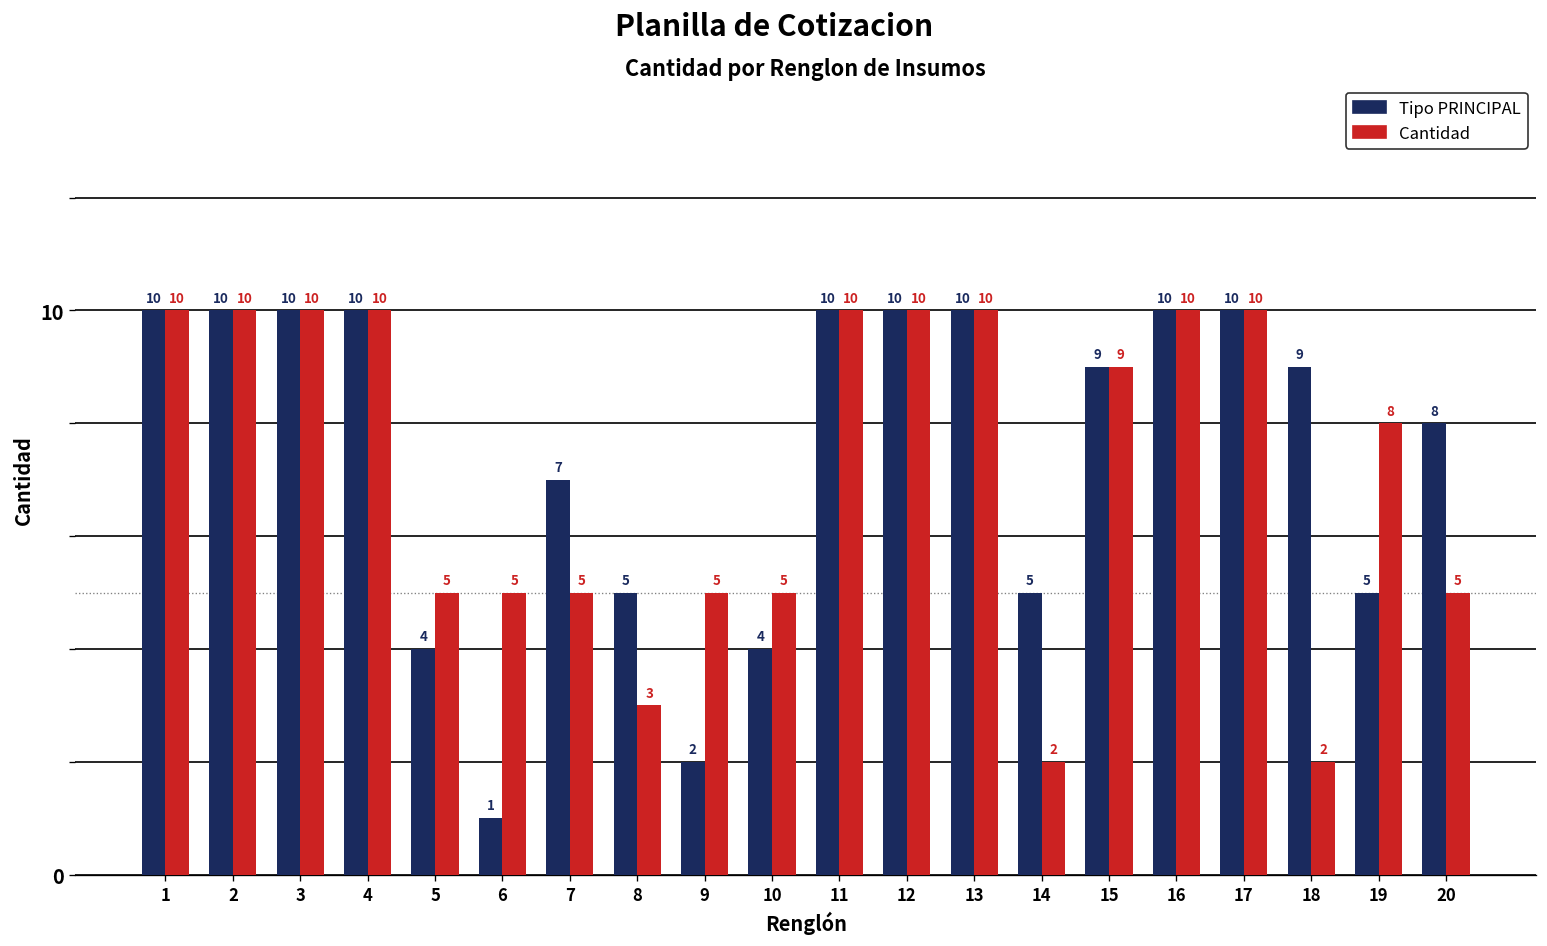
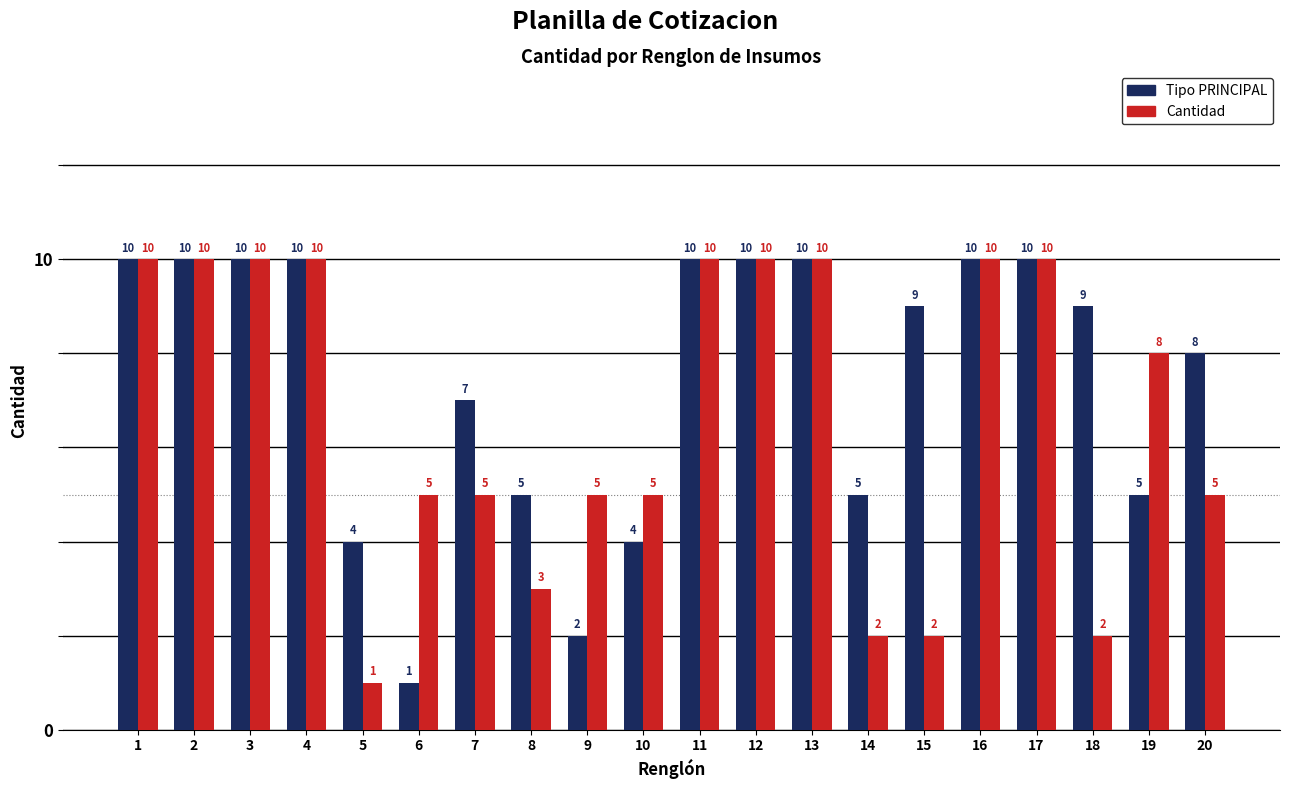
  {
    "Cantidad": {
      "1": 10,
      "2": 10,
      "3": 10,
      "4": 10,
-     "5": 5,
+     "5": 1,
      "6": 5,
      "7": 5,
      "8": 3,
      "9": 5,
      "10": 5,
      "11": 10,
      "12": 10,
      "13": 10,
      "14": 2,
-     "15": 9,
+     "15": 2,
      "16": 10,
      "17": 10,
      "18": 2,
      "19": 8,
      "20": 5
    }
  }
